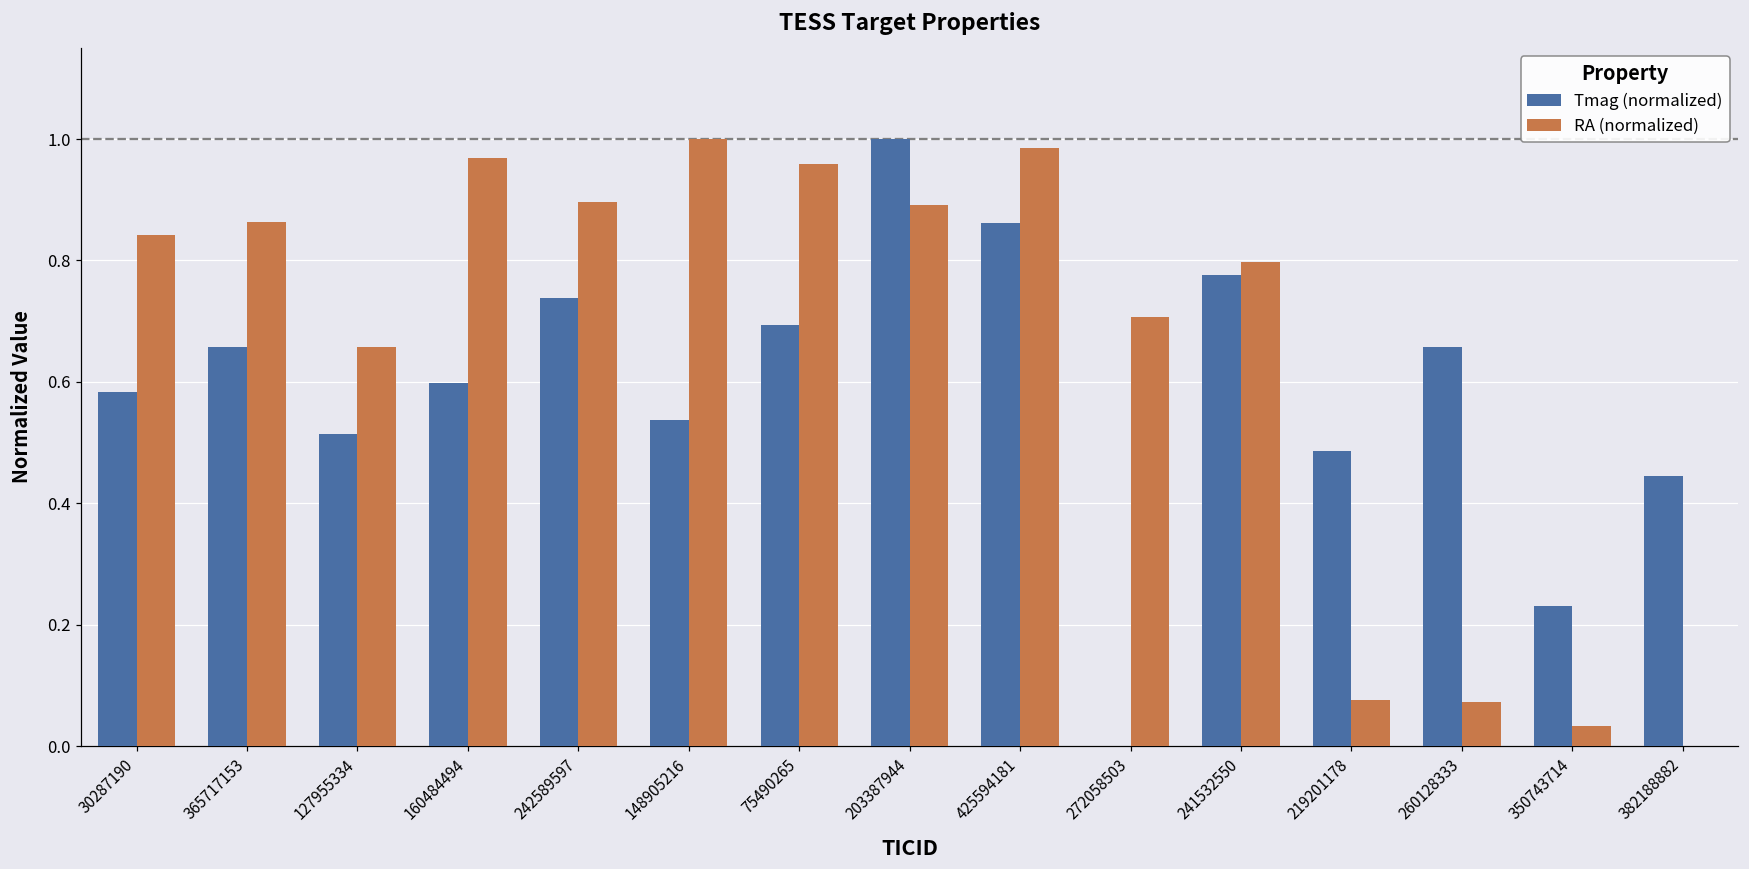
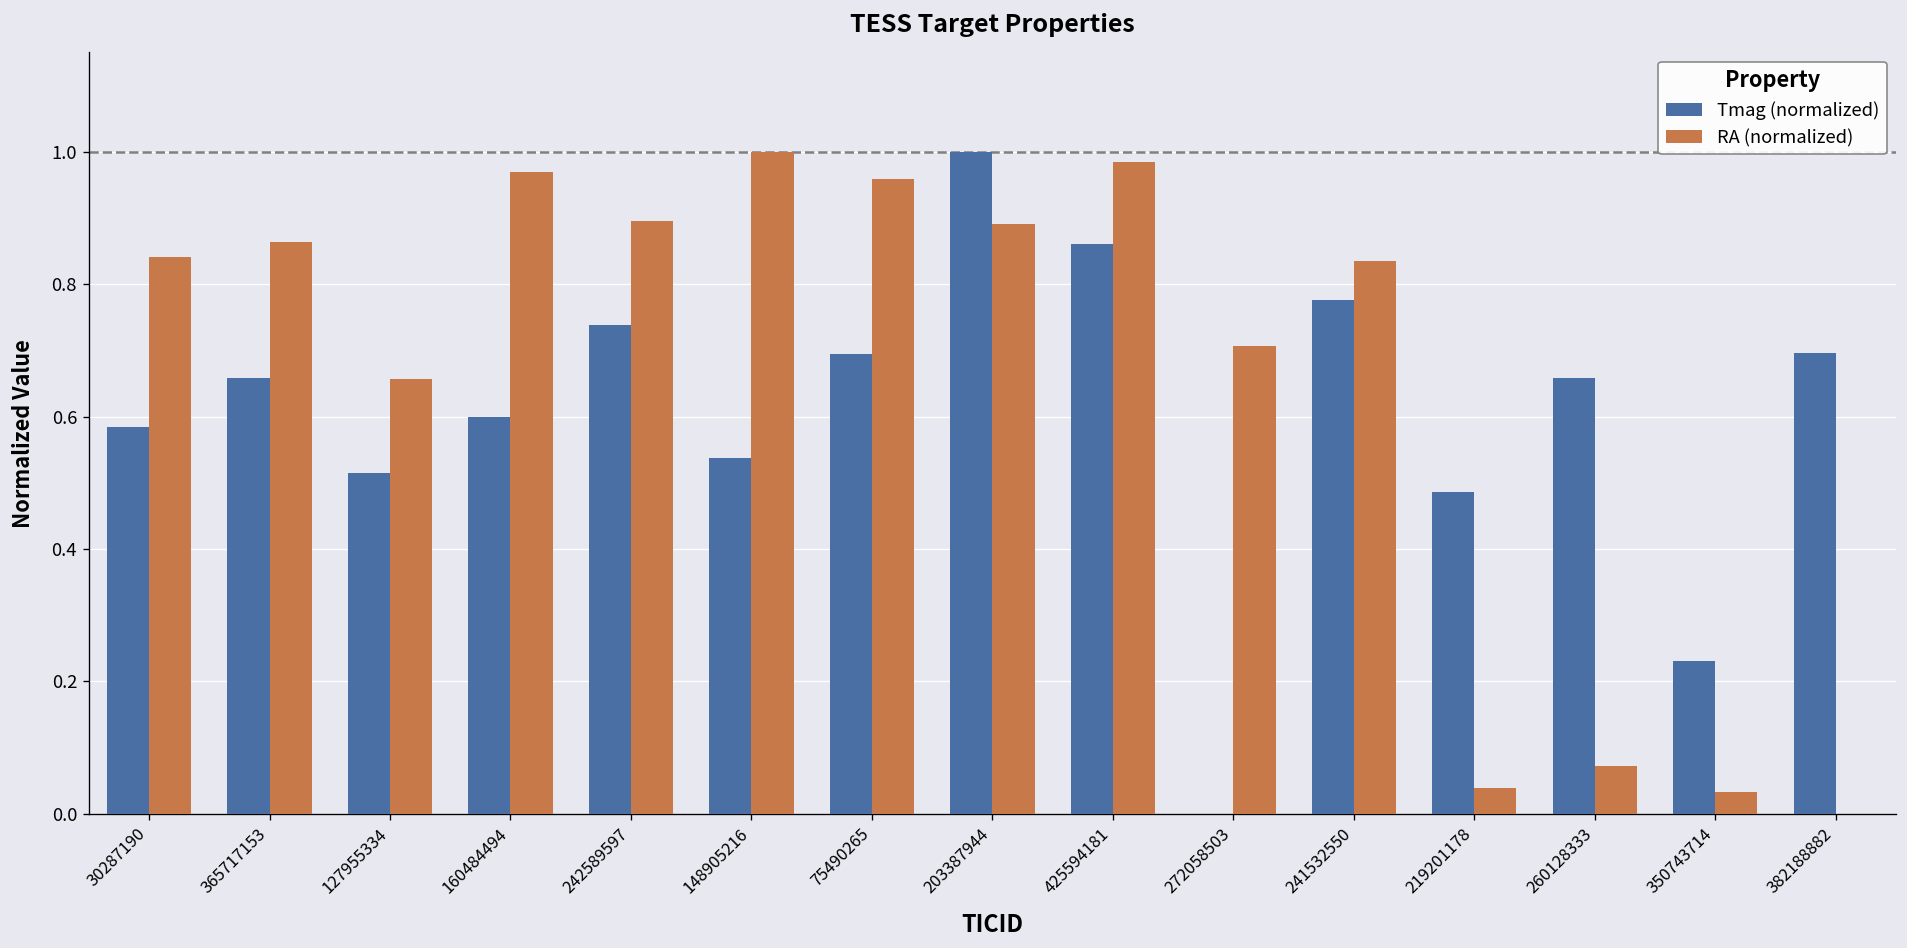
  {
    "Tmag (normalized)": {
      "30287190": 0.58,
      "365717153": 0.66,
      "127955334": 0.51,
      "160484494": 0.60,
      "242589597": 0.74,
      "148905216": 0.54,
      "75490265": 0.69,
      "203387944": 1.00,
      "425594181": 0.86,
      "272058503": 0.00,
      "241532550": 0.78,
      "219201178": 0.49,
      "260128333": 0.66,
      "350743714": 0.23,
-     "382188882": 0.44
+     "382188882": 0.70
    },
    "RA (normalized)": {
      "30287190": 0.84,
      "365717153": 0.86,
      "127955334": 0.66,
      "160484494": 0.97,
      "242589597": 0.90,
      "148905216": 1.00,
      "75490265": 0.96,
      "203387944": 0.89,
      "425594181": 0.98,
      "272058503": 0.71,
-     "241532550": 0.80,
-     "219201178": 0.08,
+     "241532550": 0.83,
+     "219201178": 0.04,
      "260128333": 0.07,
      "350743714": 0.03,
      "382188882": 0.00
    }
  }
